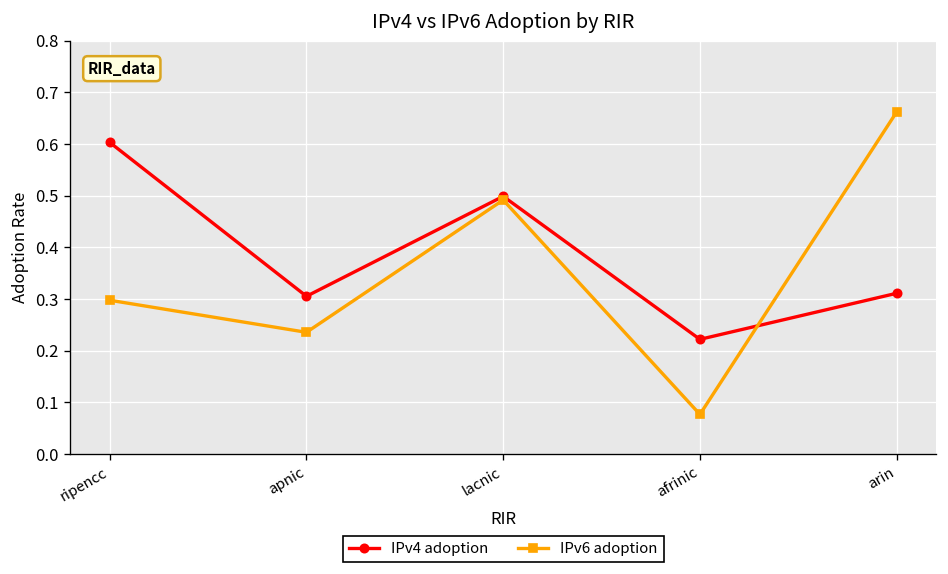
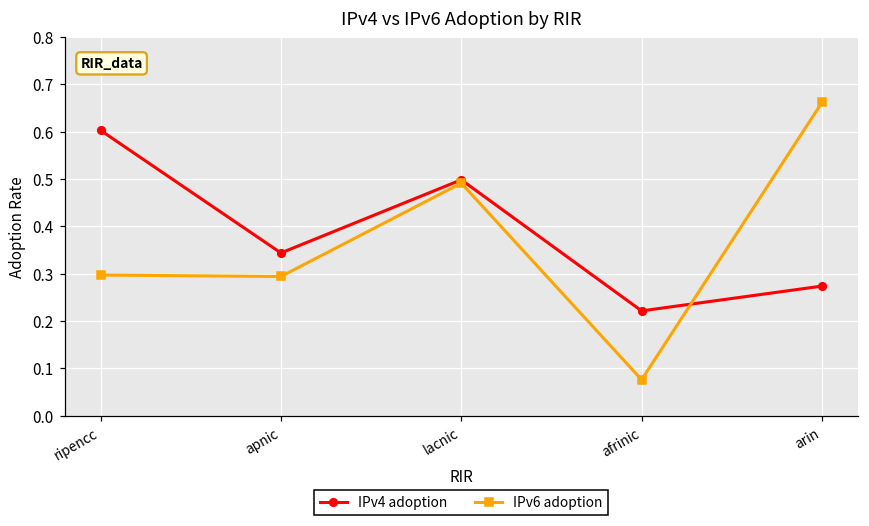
  {
    "IPv4 adoption": {
      "ripencc": 0.60,
-     "apnic": 0.31,
+     "apnic": 0.34,
      "lacnic": 0.50,
      "afrinic": 0.22,
-     "arin": 0.31
+     "arin": 0.27
    },
    "IPv6 adoption": {
      "ripencc": 0.30,
-     "apnic": 0.24,
+     "apnic": 0.29,
      "lacnic": 0.49,
      "afrinic": 0.08,
      "arin": 0.66
    }
  }
